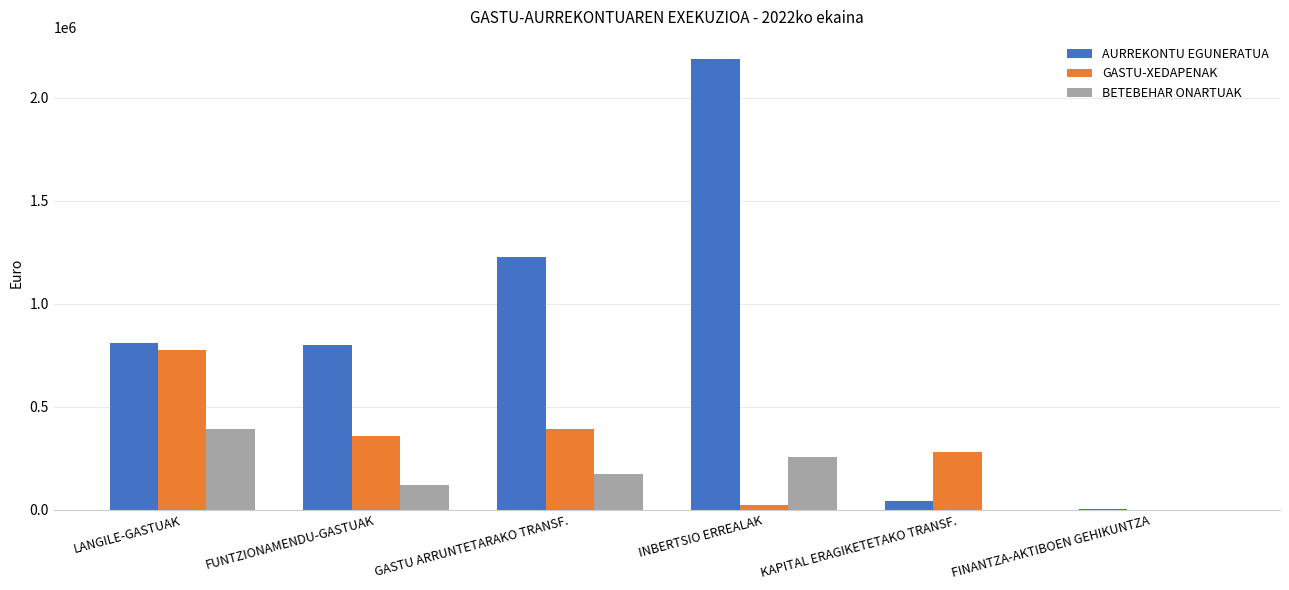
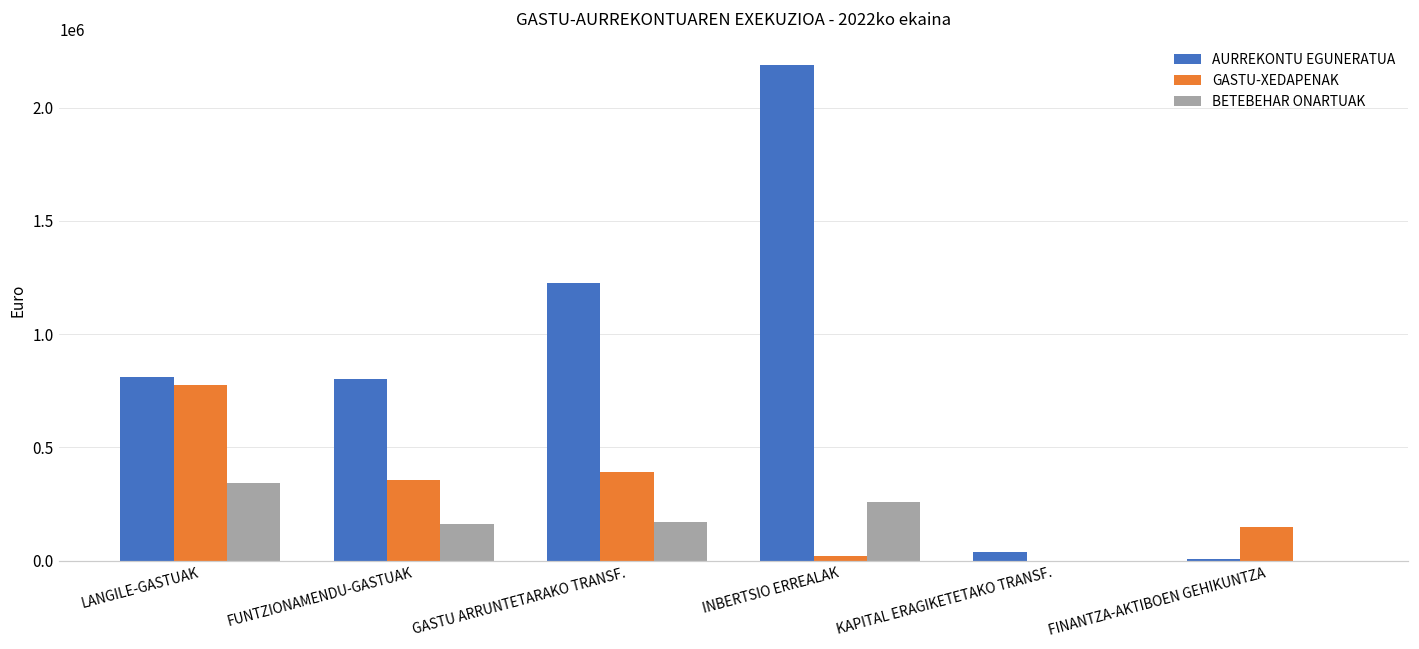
  {
    "AURREKONTU EGUNERATUA": {
      "LANGILE-GASTUAK": 810000,
      "FUNTZIONAMENDU-GASTUAK": 800000,
      "GASTU ARRUNTETARAKO TRANSF.": 1230000,
      "INBERTSIO ERREALAK": 2190000,
      "KAPITAL ERAGIKETETAKO TRANSF.": 40000
    },
    "GASTU-XEDAPENAK": {
      "LANGILE-GASTUAK": 780000,
      "FUNTZIONAMENDU-GASTUAK": 360000,
      "GASTU ARRUNTETARAKO TRANSF.": 390000,
      "INBERTSIO ERREALAK": 20000,
-     "KAPITAL ERAGIKETETAKO TRANSF.": 280000,
-     "FINANTZA-AKTIBOEN GEHIKUNTZA": 0
+     "KAPITAL ERAGIKETETAKO TRANSF.": 0,
+     "FINANTZA-AKTIBOEN GEHIKUNTZA": 150000
    },
    "BETEBEHAR ONARTUAK": {
-     "LANGILE-GASTUAK": 390000,
-     "FUNTZIONAMENDU-GASTUAK": 120000,
+     "LANGILE-GASTUAK": 340000,
+     "FUNTZIONAMENDU-GASTUAK": 160000,
      "GASTU ARRUNTETARAKO TRANSF.": 170000,
      "INBERTSIO ERREALAK": 260000,
      "KAPITAL ERAGIKETETAKO TRANSF.": 0,
      "FINANTZA-AKTIBOEN GEHIKUNTZA": 0
    }
  }
